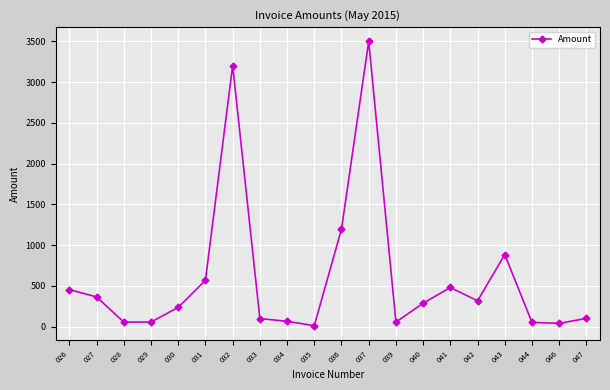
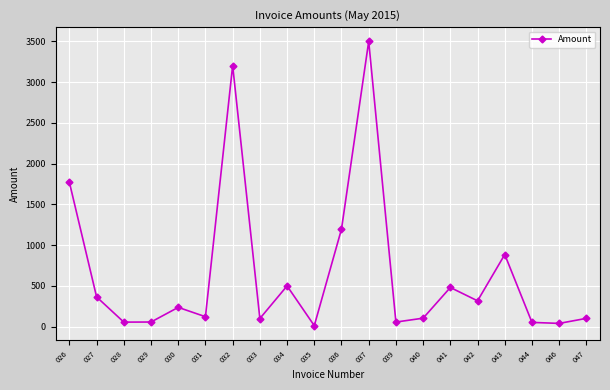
  {
-   "026": 500,
+   "026": 1800,
    "027": 400,
    "028": 100,
    "029": 100,
    "030": 200,
-   "031": 600,
+   "031": 100,
    "032": 3200,
    "033": 100,
-   "034": 100,
+   "034": 500,
    "035": 0,
    "036": 1200,
    "037": 3500,
    "039": 100,
-   "040": 300,
+   "040": 100,
    "041": 500,
    "042": 300,
    "043": 900,
    "044": 100,
    "046": 0,
    "047": 100
  }
